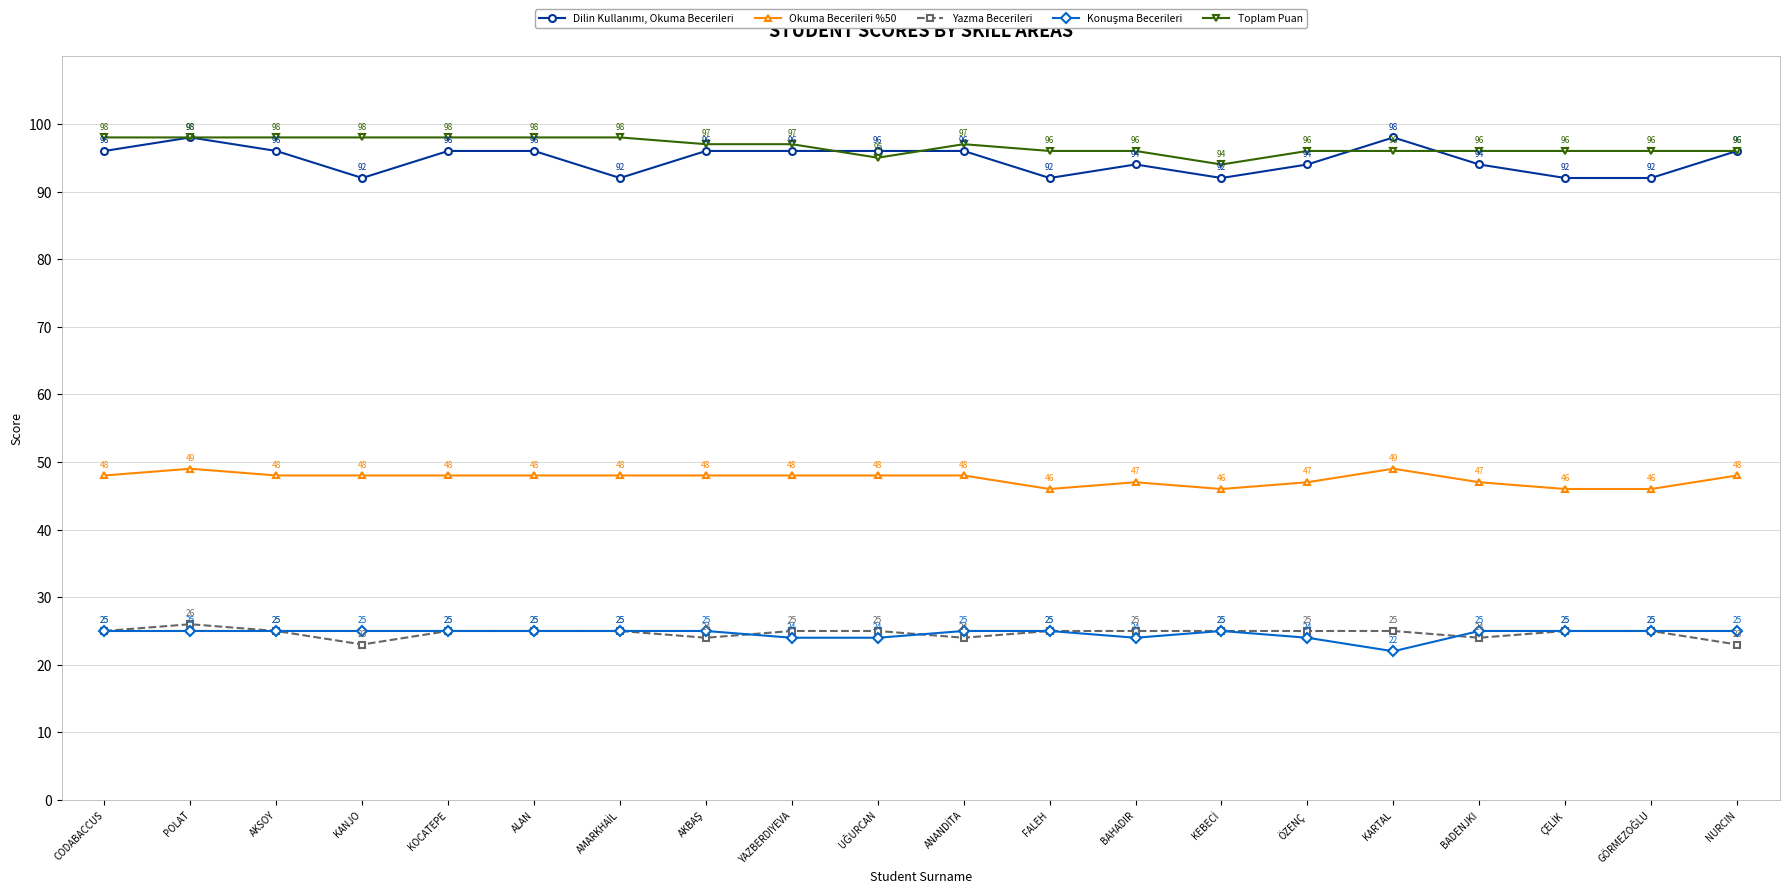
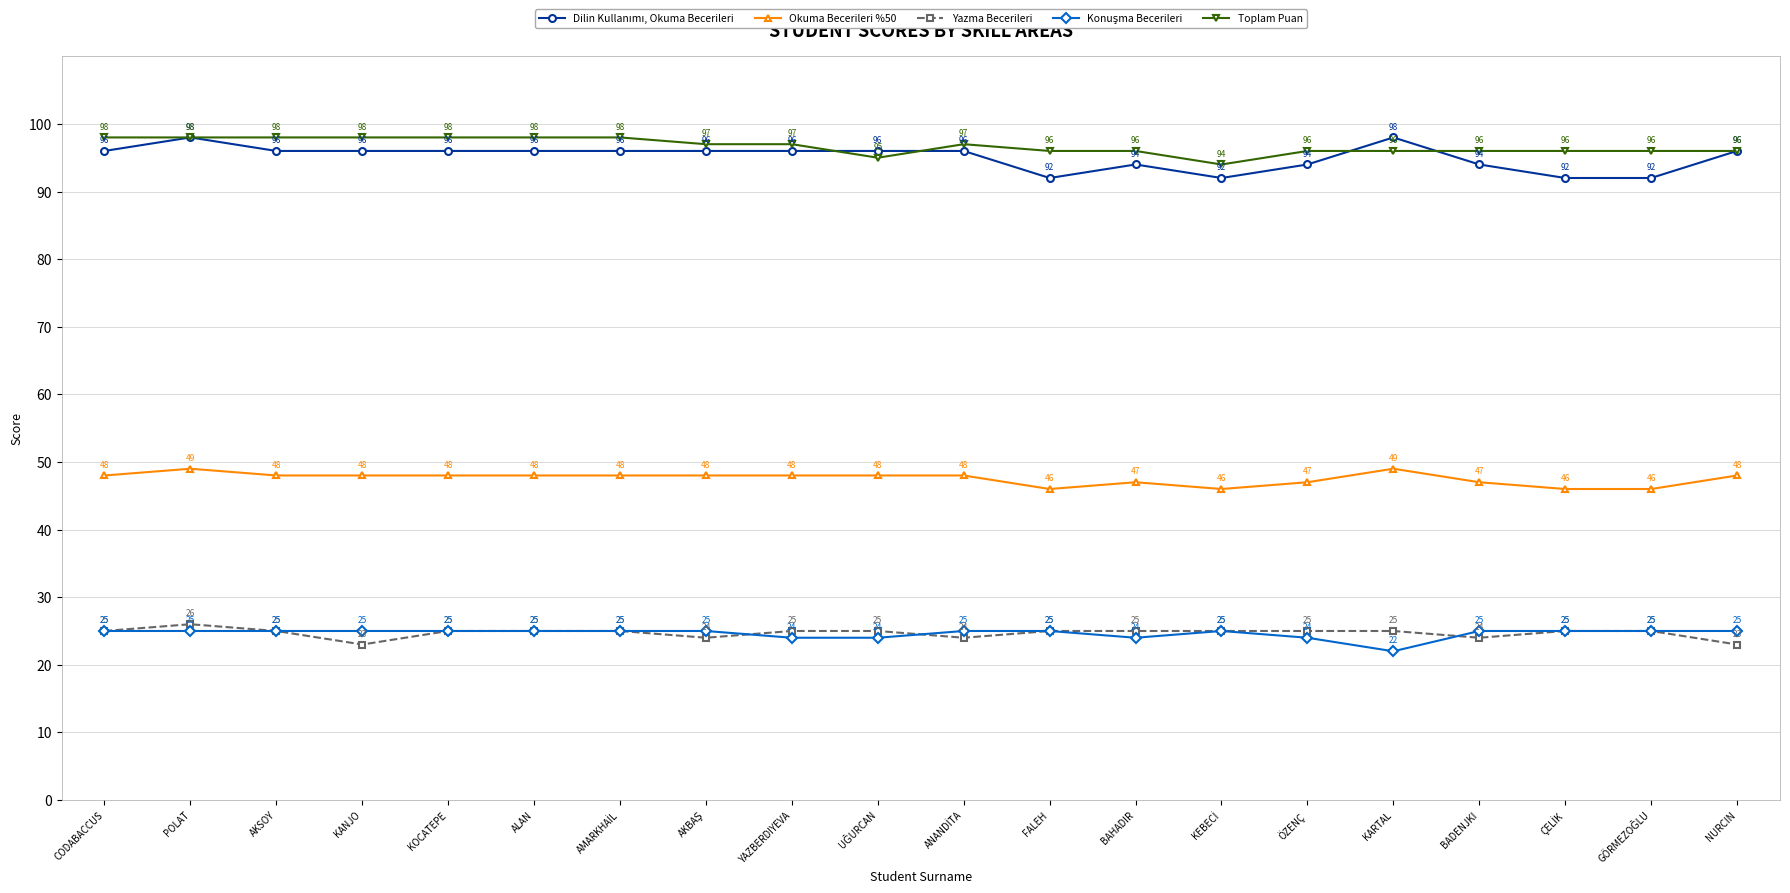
  {
    "Dilin Kullanımı, Okuma Becerileri": {
-     "KANJO": 92,
-     "AMARKHAİL": 92,
+     "KANJO": 96,
+     "AMARKHAİL": 96,
      "FALEH": 92,
      "KARTAL": 98,
      "ÇELİK": 92,
      "GÖRMEZOĞLU": 92
    },
    "Okuma Becerileri %50": {
      "CODABACCUS": 48,
      "POLAT": 49,
      "AKSOY": 48,
      "KANJO": 48,
      "KOCATEPE": 48,
      "ALAN": 48,
      "AMARKHAİL": 48,
      "AKBAŞ": 48,
      "YAZBERDIYEVA": 48,
      "UĞURCAN": 48,
      "ANANDİTA": 48,
      "FALEH": 46,
      "BAHADIR": 47,
      "KEBECİ": 46,
      "ÖZENÇ": 47,
      "KARTAL": 49,
      "BADENJKI": 47,
      "ÇELİK": 46,
      "GÖRMEZOĞLU": 46,
      "NURCIN": 48
    },
    "Yazma Becerileri": {
      "KARTAL": 25
    },
    "Konuşma Becerileri": {
      "KANJO": 25,
      "KARTAL": 22,
      "NURCIN": 25
    },
    "Toplam Puan": {
      "CODABACCUS": 98,
      "AKSOY": 98,
      "KANJO": 98,
      "KOCATEPE": 98,
      "ALAN": 98,
      "AMARKHAİL": 98,
      "FALEH": 96,
      "BAHADIR": 96,
      "KEBECİ": 94,
      "ÖZENÇ": 96,
      "BADENJKI": 96,
      "ÇELİK": 96,
      "GÖRMEZOĞLU": 96
    }
  }
